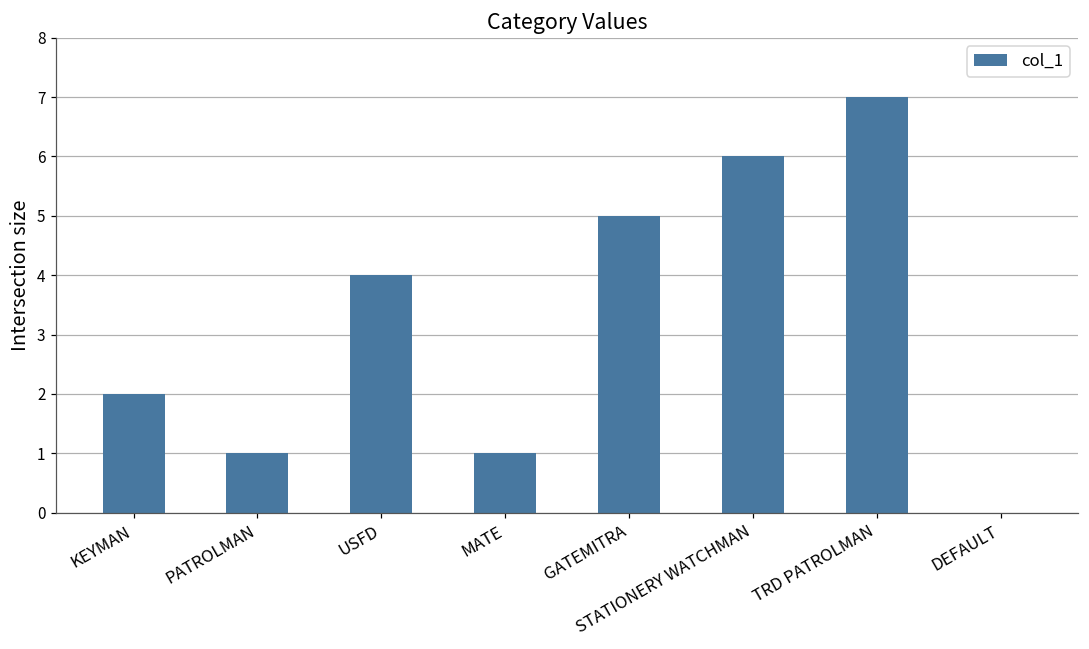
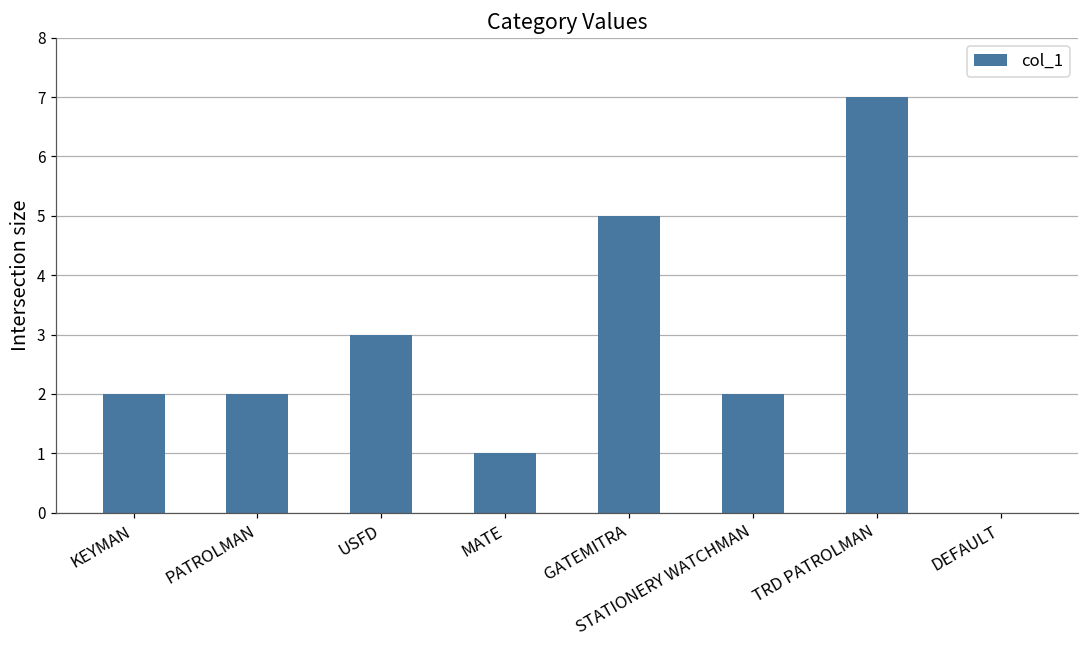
  {
    "KEYMAN": 2,
-   "PATROLMAN": 1,
-   "USFD": 4,
+   "PATROLMAN": 2,
+   "USFD": 3,
    "MATE": 1,
    "GATEMITRA": 5,
-   "STATIONERY WATCHMAN": 6,
+   "STATIONERY WATCHMAN": 2,
    "TRD PATROLMAN": 7,
    "DEFAULT": 0
  }
